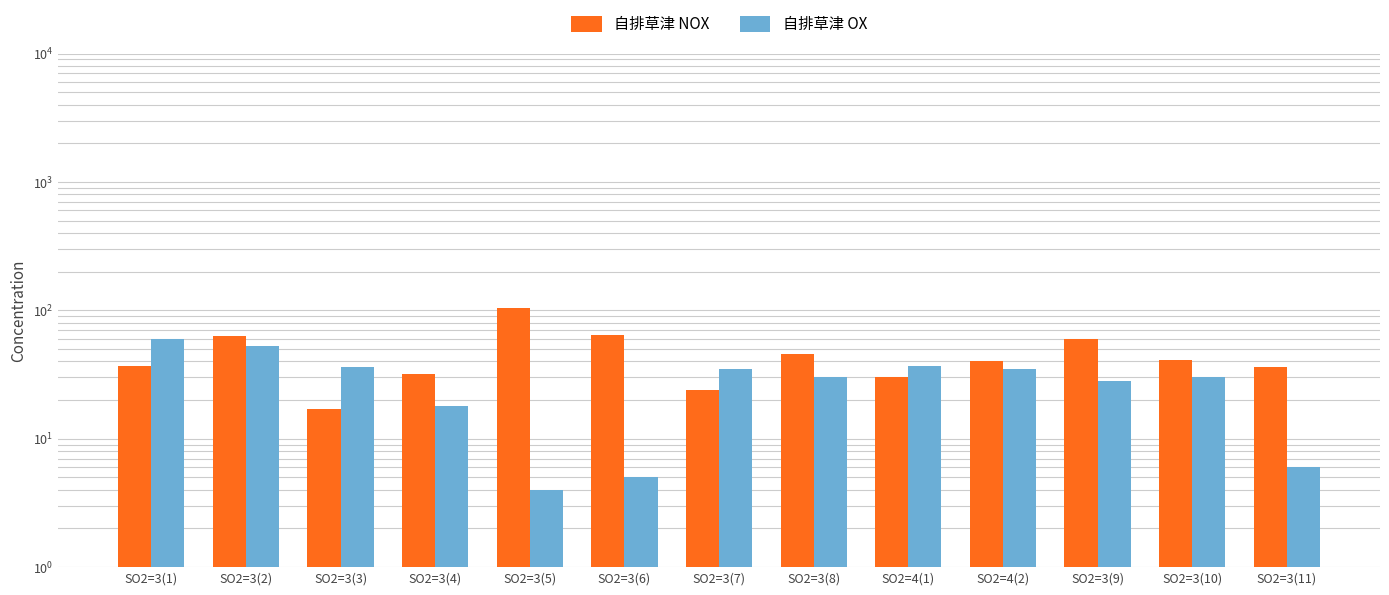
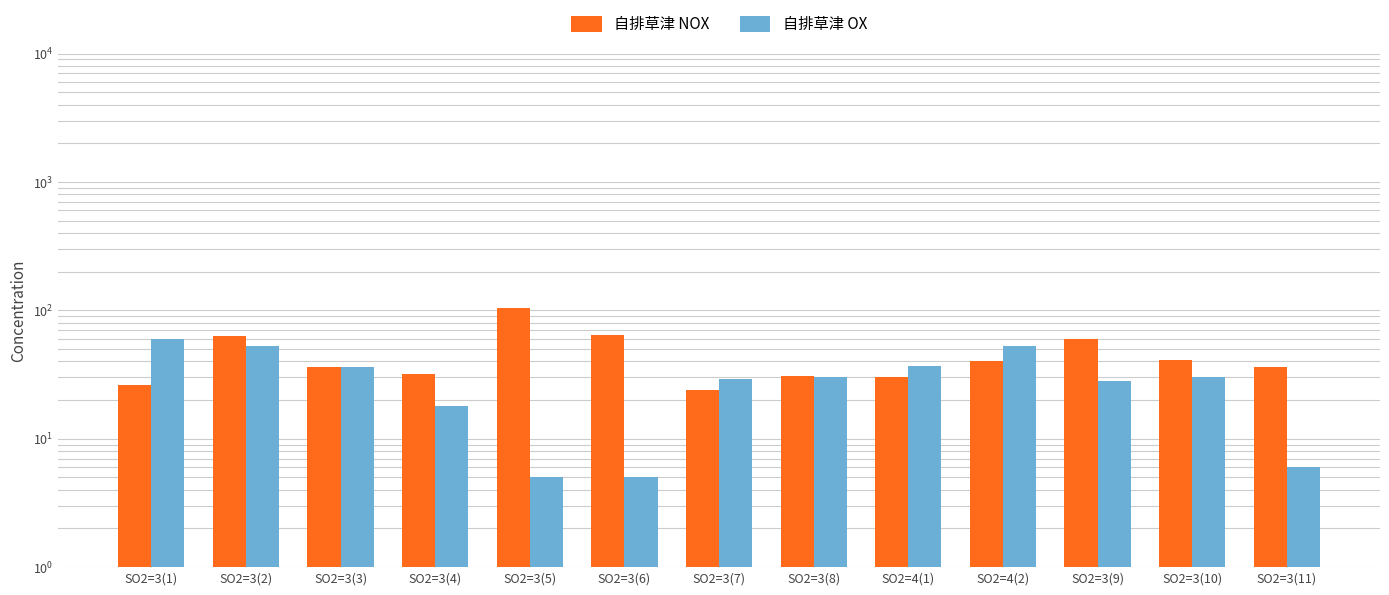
  {
    "自排草津 NOX": {
-     "SO2=3(1)": 37,
+     "SO2=3(1)": 26,
      "SO2=3(2)": 60,
-     "SO2=3(3)": 17,
+     "SO2=3(3)": 36,
      "SO2=3(4)": 32,
      "SO2=3(5)": 110,
      "SO2=3(6)": 60,
      "SO2=3(7)": 24,
-     "SO2=3(8)": 46,
+     "SO2=3(8)": 31,
      "SO2=4(1)": 30,
      "SO2=4(2)": 40,
      "SO2=3(9)": 60,
      "SO2=3(10)": 41,
      "SO2=3(11)": 36
    },
    "自排草津 OX": {
      "SO2=3(1)": 60,
      "SO2=3(2)": 53,
      "SO2=3(3)": 36,
      "SO2=3(4)": 18,
-     "SO2=3(5)": 4,
+     "SO2=3(5)": 5,
      "SO2=3(6)": 5,
-     "SO2=3(7)": 35,
+     "SO2=3(7)": 29,
      "SO2=3(8)": 30,
      "SO2=4(1)": 37,
-     "SO2=4(2)": 35,
+     "SO2=4(2)": 53,
      "SO2=3(9)": 28,
      "SO2=3(10)": 30,
      "SO2=3(11)": 6
    }
  }
